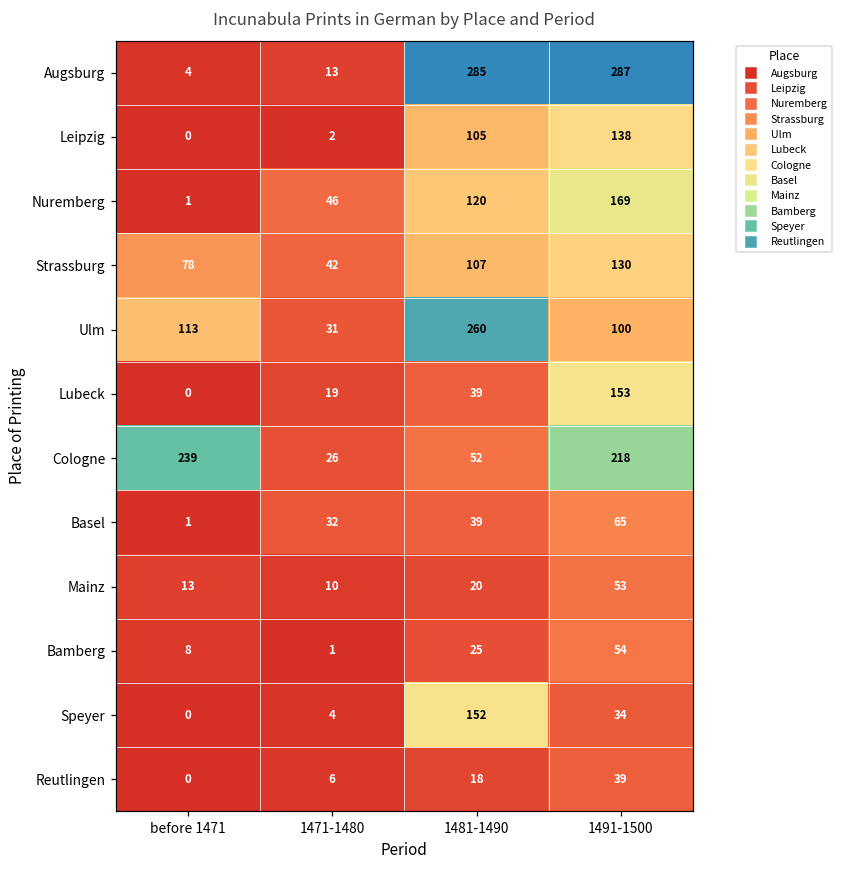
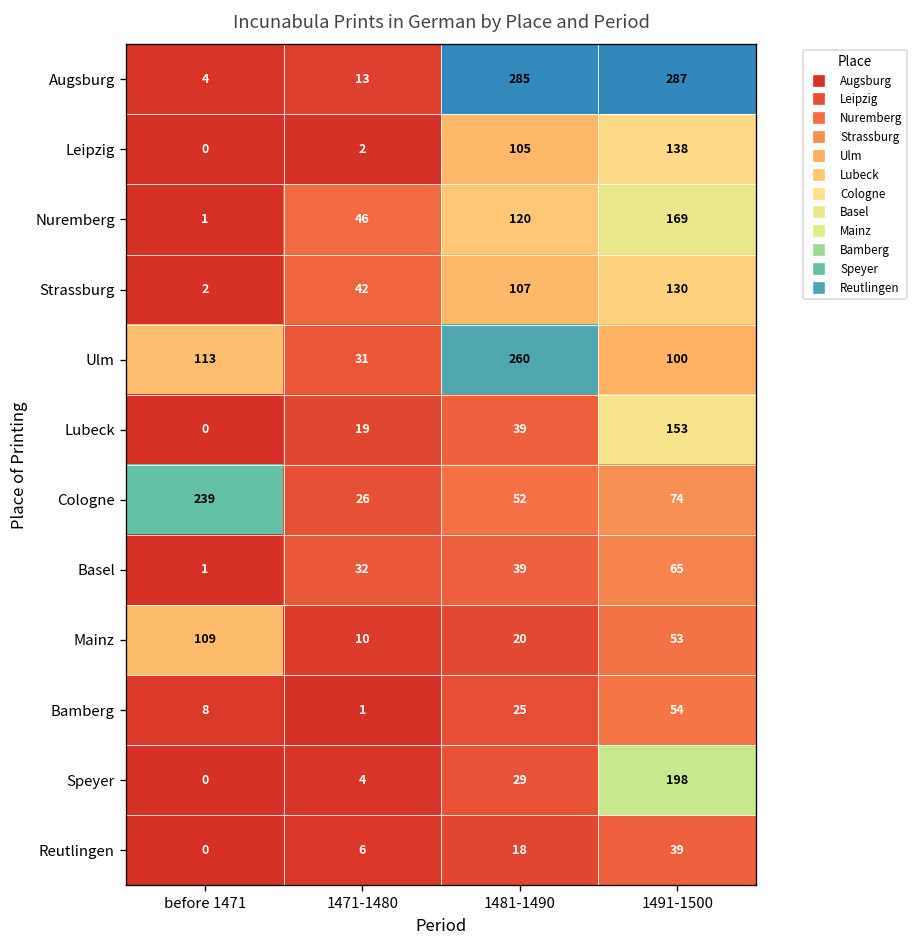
  {
    "Augsburg": {
      "before 1471": 4,
      "1471-1480": 13,
      "1481-1490": 285,
      "1491-1500": 287
    },
    "Leipzig": {
      "before 1471": 0,
      "1471-1480": 2,
      "1481-1490": 105,
      "1491-1500": 138
    },
    "Nuremberg": {
      "before 1471": 1,
      "1471-1480": 46,
      "1481-1490": 120,
      "1491-1500": 169
    },
    "Strassburg": {
-     "before 1471": 78,
+     "before 1471": 2,
      "1471-1480": 42,
      "1481-1490": 107,
      "1491-1500": 130
    },
    "Ulm": {
      "before 1471": 113,
      "1471-1480": 31,
      "1481-1490": 260,
      "1491-1500": 100
    },
    "Lubeck": {
      "before 1471": 0,
      "1471-1480": 19,
      "1481-1490": 39,
      "1491-1500": 153
    },
    "Cologne": {
      "before 1471": 239,
      "1471-1480": 26,
      "1481-1490": 52,
-     "1491-1500": 218
+     "1491-1500": 74
    },
    "Basel": {
      "before 1471": 1,
      "1471-1480": 32,
      "1481-1490": 39,
      "1491-1500": 65
    },
    "Mainz": {
-     "before 1471": 13,
+     "before 1471": 109,
      "1471-1480": 10,
      "1481-1490": 20,
      "1491-1500": 53
    },
    "Bamberg": {
      "before 1471": 8,
      "1471-1480": 1,
      "1481-1490": 25,
      "1491-1500": 54
    },
    "Speyer": {
      "before 1471": 0,
      "1471-1480": 4,
-     "1481-1490": 152,
-     "1491-1500": 34
+     "1481-1490": 29,
+     "1491-1500": 198
    },
    "Reutlingen": {
      "before 1471": 0,
      "1471-1480": 6,
      "1481-1490": 18,
      "1491-1500": 39
    }
  }
